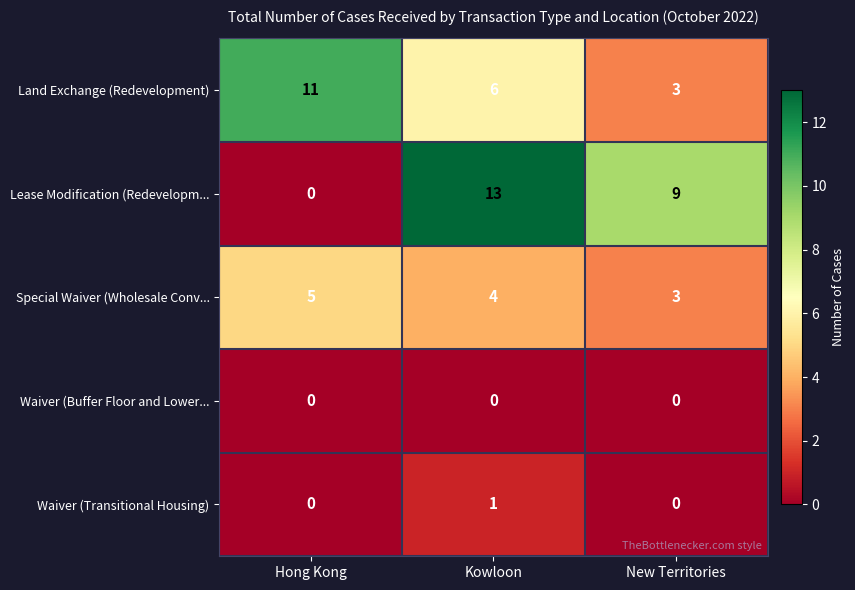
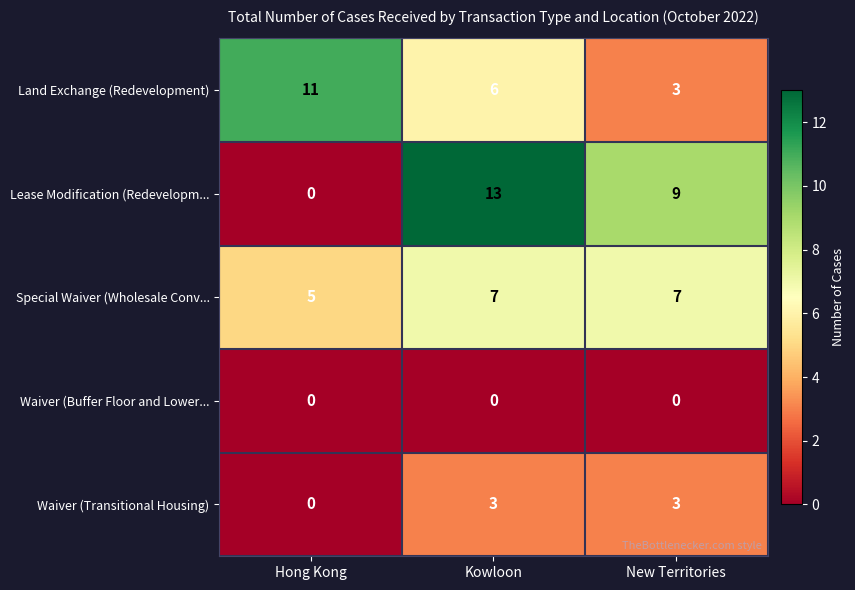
  {
    "Land Exchange (Redevelopment)": {
      "Hong Kong": 11,
      "Kowloon": 6,
      "New Territories": 3
    },
    "Lease Modification (Redevelopm...": {
      "Hong Kong": 0,
      "Kowloon": 13,
      "New Territories": 9
    },
    "Special Waiver (Wholesale Conv...": {
      "Hong Kong": 5,
-     "Kowloon": 4,
-     "New Territories": 3
+     "Kowloon": 7,
+     "New Territories": 7
    },
    "Waiver (Buffer Floor and Lower...": {
      "Hong Kong": 0,
      "Kowloon": 0,
      "New Territories": 0
    },
    "Waiver (Transitional Housing)": {
      "Hong Kong": 0,
-     "Kowloon": 1,
-     "New Territories": 0
+     "Kowloon": 3,
+     "New Territories": 3
    }
  }
